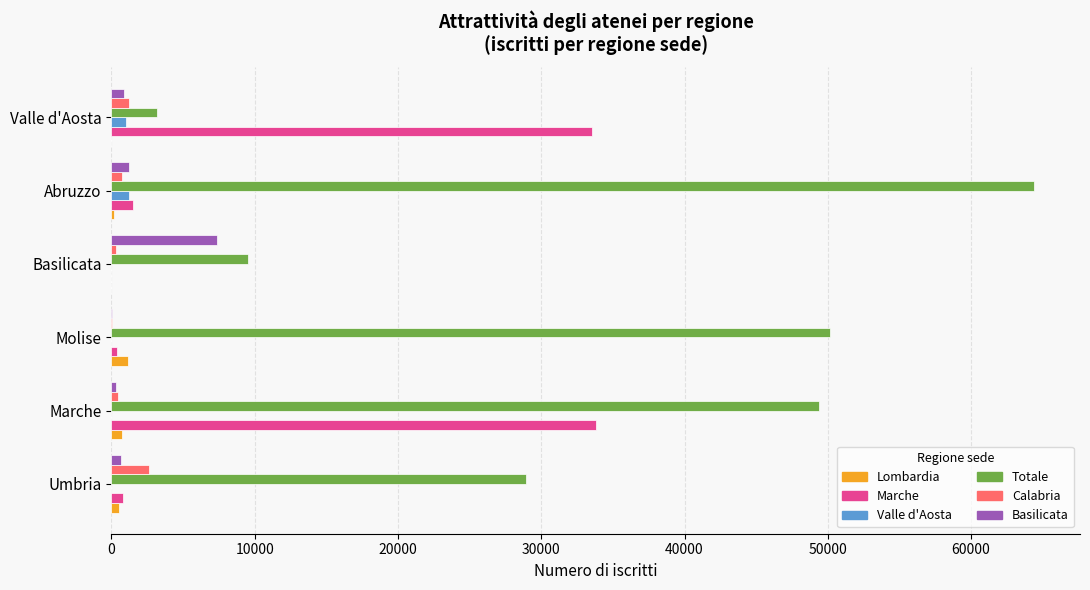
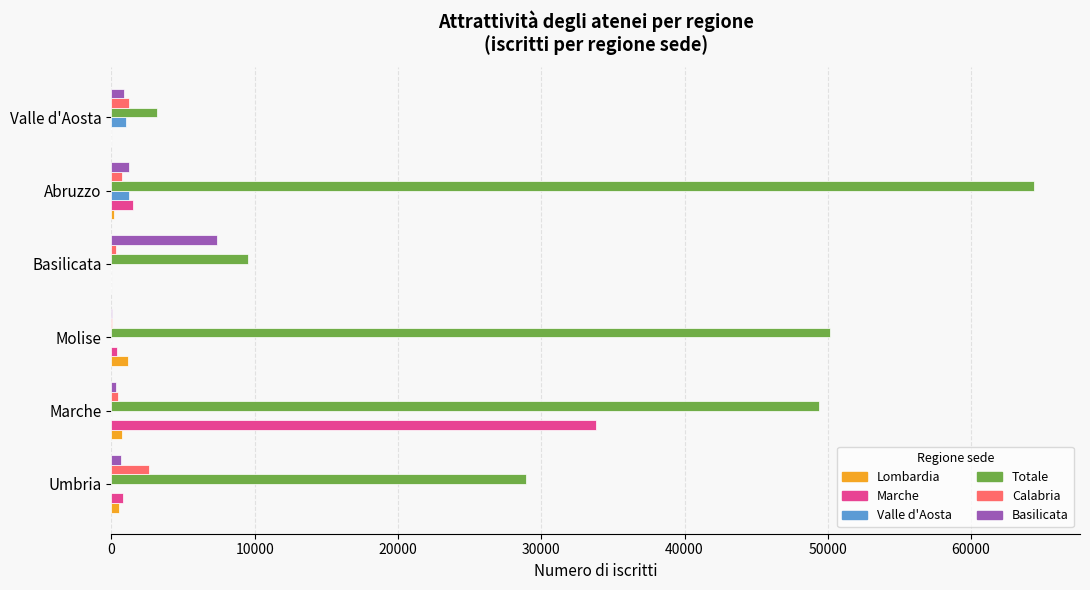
  {
    "Lombardia": {
      "Valle d'Aosta": 0,
      "Abruzzo": 200,
      "Basilicata": 0,
      "Molise": 1100,
      "Marche": 700,
      "Umbria": 500
    },
    "Marche": {
-     "Valle d'Aosta": 33500,
+     "Valle d'Aosta": 0,
      "Abruzzo": 1500,
      "Basilicata": 0,
      "Molise": 400,
      "Marche": 33800,
      "Umbria": 800
    },
    "Valle d'Aosta": {
      "Valle d'Aosta": 1000,
      "Abruzzo": 1200,
      "Basilicata": 0,
      "Molise": 0,
      "Marche": 0,
      "Umbria": 0
    },
    "Totale": {
      "Valle d'Aosta": 3100,
      "Abruzzo": 64400,
      "Basilicata": 9500,
      "Molise": 50100,
      "Marche": 49400,
      "Umbria": 28900
    },
    "Calabria": {
      "Valle d'Aosta": 1200,
      "Abruzzo": 700,
      "Basilicata": 300,
      "Marche": 500,
      "Umbria": 2600
    },
    "Basilicata": {
      "Valle d'Aosta": 900,
      "Abruzzo": 1200,
      "Basilicata": 7300,
      "Marche": 300,
      "Umbria": 700
    }
  }
